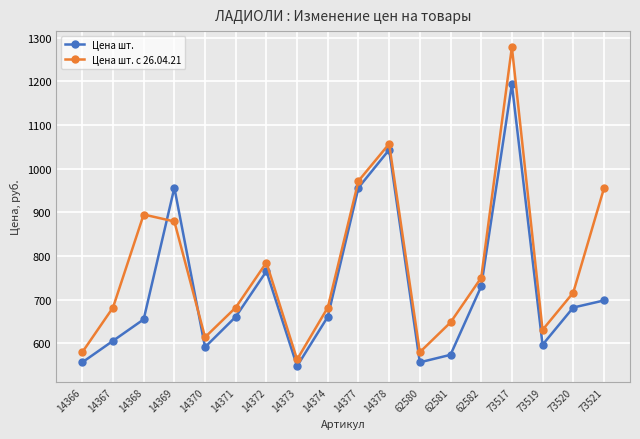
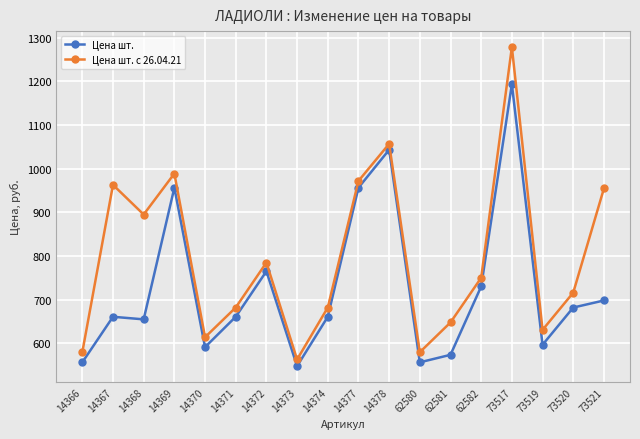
  {
    "Цена шт.": {
      "14366": 560,
-     "14367": 610,
+     "14367": 660,
      "14368": 650,
      "14369": 960,
      "14370": 590,
      "14371": 660,
      "14372": 770,
      "14373": 550,
      "14374": 660,
      "14377": 960,
      "14378": 1040,
      "62580": 560,
      "62581": 570,
      "62582": 730,
      "73517": 1190,
      "73519": 600,
      "73520": 680,
      "73521": 700
    },
    "Цена шт. с 26.04.21": {
      "14366": 580,
-     "14367": 680,
+     "14367": 960,
      "14368": 900,
-     "14369": 880,
+     "14369": 990,
      "14370": 610,
      "14371": 680,
      "14372": 790,
      "14373": 560,
      "14374": 680,
      "14377": 970,
      "14378": 1060,
      "62580": 580,
      "62581": 650,
      "62582": 750,
      "73517": 1280,
      "73519": 630,
      "73520": 720,
      "73521": 950
    }
  }
